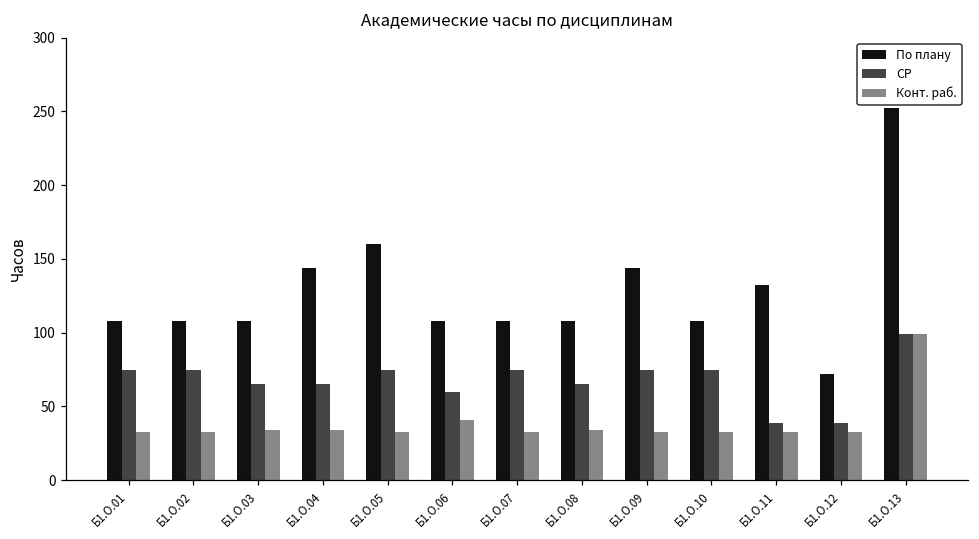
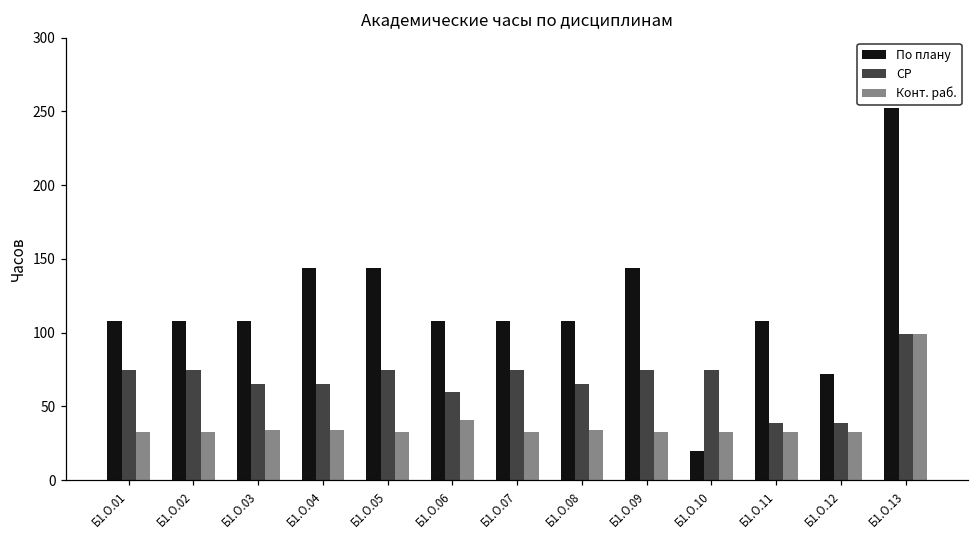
  {
    "По плану": {
      "Б1.О.01": 108,
      "Б1.О.02": 108,
      "Б1.О.03": 108,
      "Б1.О.04": 144,
-     "Б1.О.05": 160,
+     "Б1.О.05": 144,
      "Б1.О.06": 108,
      "Б1.О.07": 108,
      "Б1.О.08": 108,
      "Б1.О.09": 144,
-     "Б1.О.10": 108,
-     "Б1.О.11": 132,
+     "Б1.О.10": 20,
+     "Б1.О.11": 108,
      "Б1.О.12": 72,
      "Б1.О.13": 252
    },
    "СР": {
      "Б1.О.01": 75,
      "Б1.О.02": 75,
      "Б1.О.03": 65,
      "Б1.О.04": 65,
      "Б1.О.05": 75,
      "Б1.О.06": 60,
      "Б1.О.07": 75,
      "Б1.О.08": 65,
      "Б1.О.09": 75,
      "Б1.О.10": 75,
      "Б1.О.11": 39,
      "Б1.О.12": 39,
      "Б1.О.13": 99
    },
    "Конт. раб.": {
      "Б1.О.01": 33,
      "Б1.О.02": 33,
      "Б1.О.03": 34,
      "Б1.О.04": 34,
      "Б1.О.05": 33,
      "Б1.О.06": 41,
      "Б1.О.07": 33,
      "Б1.О.08": 34,
      "Б1.О.09": 33,
      "Б1.О.10": 33,
      "Б1.О.11": 33,
      "Б1.О.12": 33,
      "Б1.О.13": 99
    }
  }
